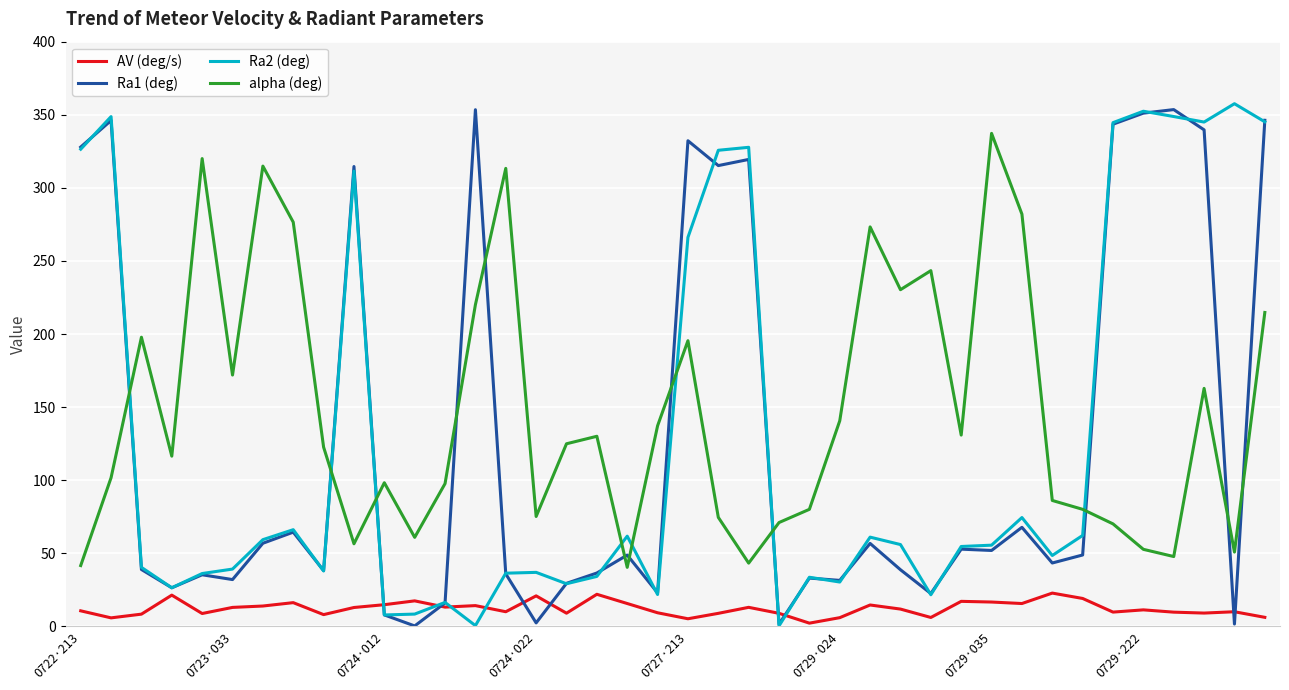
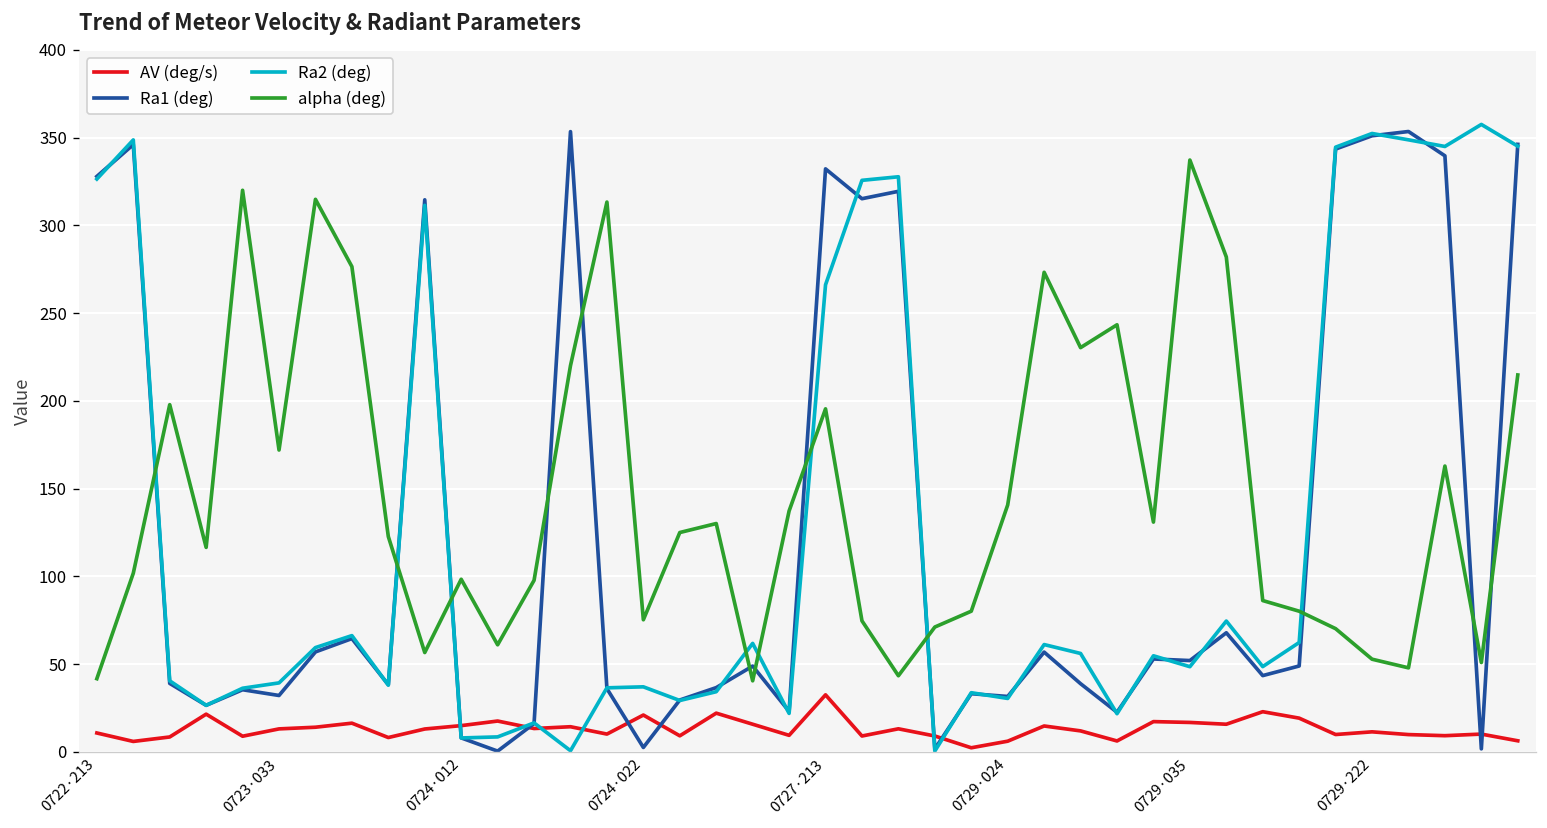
  {
    "AV (deg/s)": {
      "0722·213": 11,
      "0723·033": 13,
      "0724·012": 15,
      "0724·022": 21,
-     "0727·213": 5,
+     "0727·213": 32,
      "0729·024": 6,
      "0729·035": 17,
      "0729·222": 11
    },
    "Ra1 (deg)": {
      "0723·033": 32,
      "0724·022": 2,
      "0727·213": 332,
      "0729·035": 52
    },
    "Ra2 (deg)": {
      "0723·033": 39,
      "0724·022": 37,
      "0727·213": 266,
-     "0729·035": 56
+     "0729·035": 48
    },
    "alpha (deg)": {
      "0722·213": 42,
      "0723·033": 172,
      "0724·012": 98,
      "0724·022": 75,
      "0727·213": 195,
      "0729·024": 141,
      "0729·035": 337,
      "0729·222": 53
    }
  }
